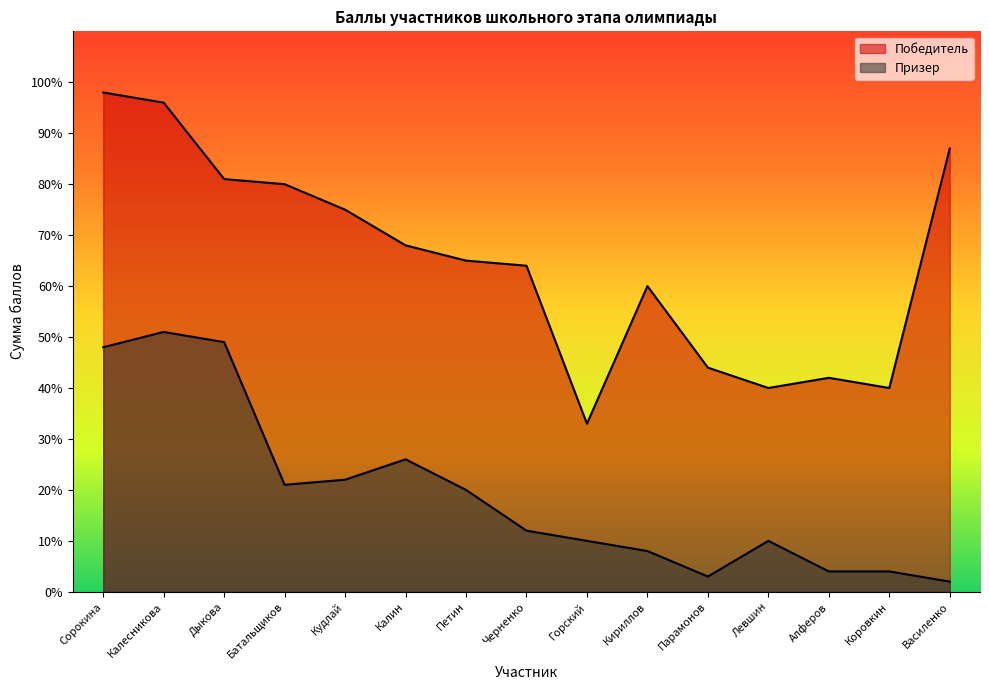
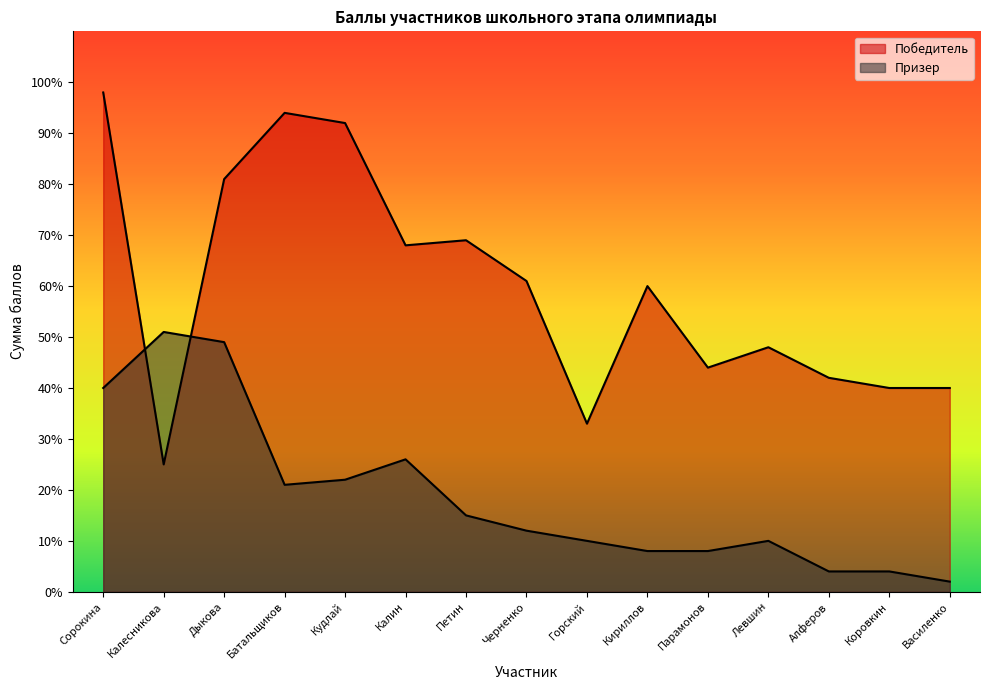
  {
    "Победитель": {
      "Сорокина": "98%",
-     "Калесникова": "96%",
+     "Калесникова": "25%",
      "Дыкова": "81%",
-     "Батальщиков": "80%",
-     "Кудлай": "75%",
+     "Батальщиков": "94%",
+     "Кудлай": "92%",
      "Калин": "68%",
-     "Петин": "65%",
-     "Черненко": "64%",
+     "Петин": "69%",
+     "Черненко": "61%",
      "Горский": "33%",
      "Кириллов": "60%",
      "Парамонов": "44%",
-     "Левшин": "40%",
+     "Левшин": "48%",
      "Алферов": "42%",
      "Коровкин": "40%",
-     "Василенко": "87%"
+     "Василенко": "40%"
    },
    "Призер": {
-     "Сорокина": "48%",
+     "Сорокина": "40%",
      "Калесникова": "51%",
      "Дыкова": "49%",
      "Батальщиков": "21%",
      "Кудлай": "22%",
      "Калин": "26%",
-     "Петин": "20%",
+     "Петин": "15%",
      "Черненко": "12%",
      "Горский": "10%",
      "Кириллов": "8%",
-     "Парамонов": "3%",
+     "Парамонов": "8%",
      "Левшин": "10%",
      "Алферов": "4%",
      "Коровкин": "4%",
      "Василенко": "2%"
    }
  }
